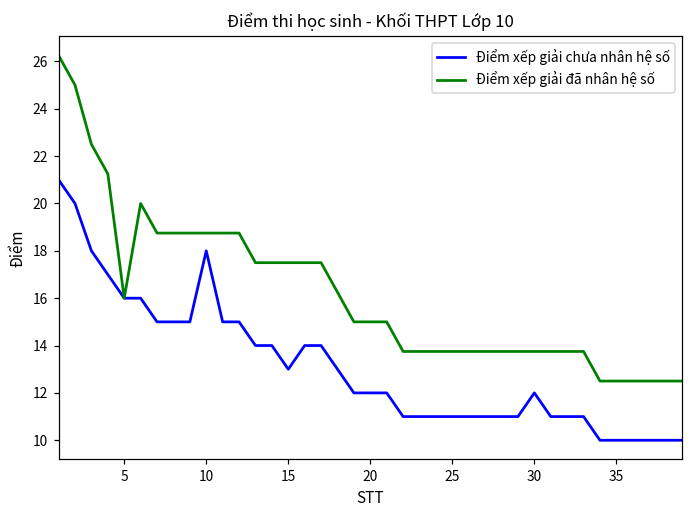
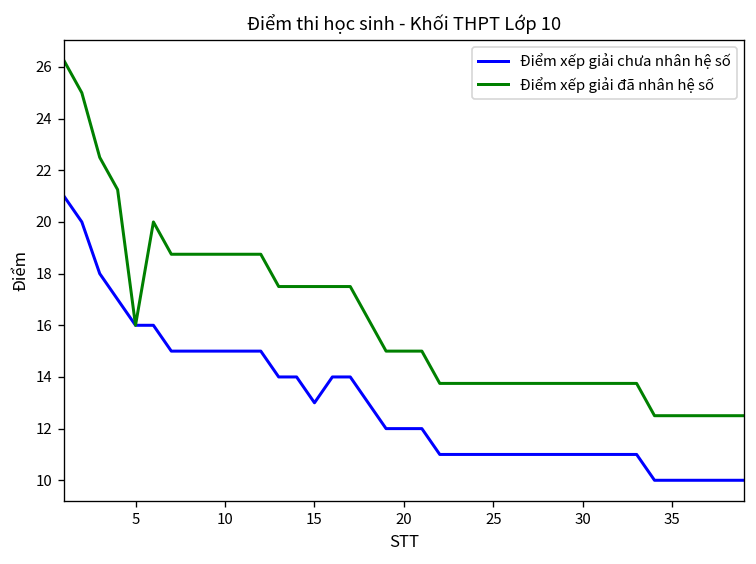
  {
    "Điểm xếp giải chưa nhân hệ số": {
-     "10": 18,
+     "10": 15,
      "15": 13,
      "20": 12,
      "25": 11,
-     "30": 12,
+     "30": 11,
      "35": 10
    },
    "Điểm xếp giải đã nhân hệ số": {
      "10": 18.8,
      "15": 17.5,
      "20": 15,
      "25": 13.8,
      "30": 13.8,
      "35": 12.5
    }
  }
